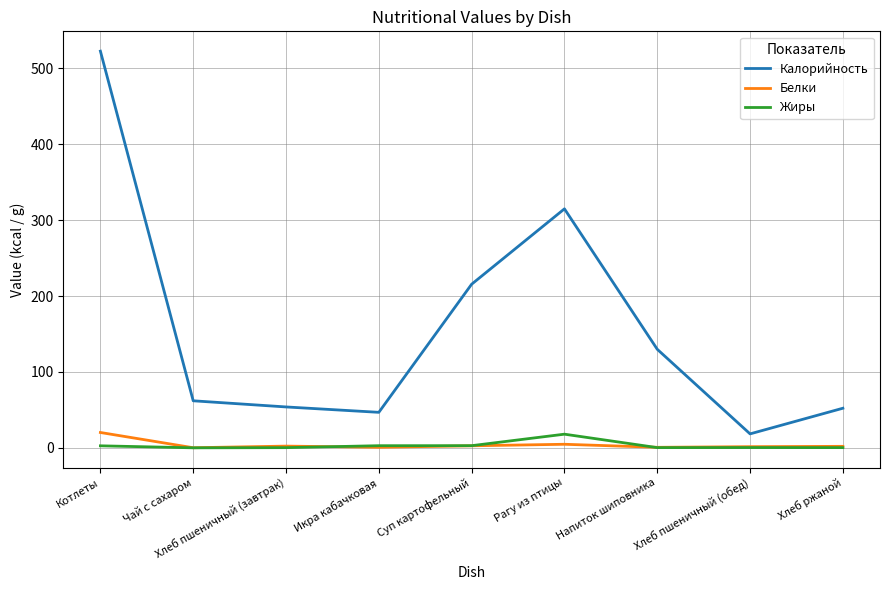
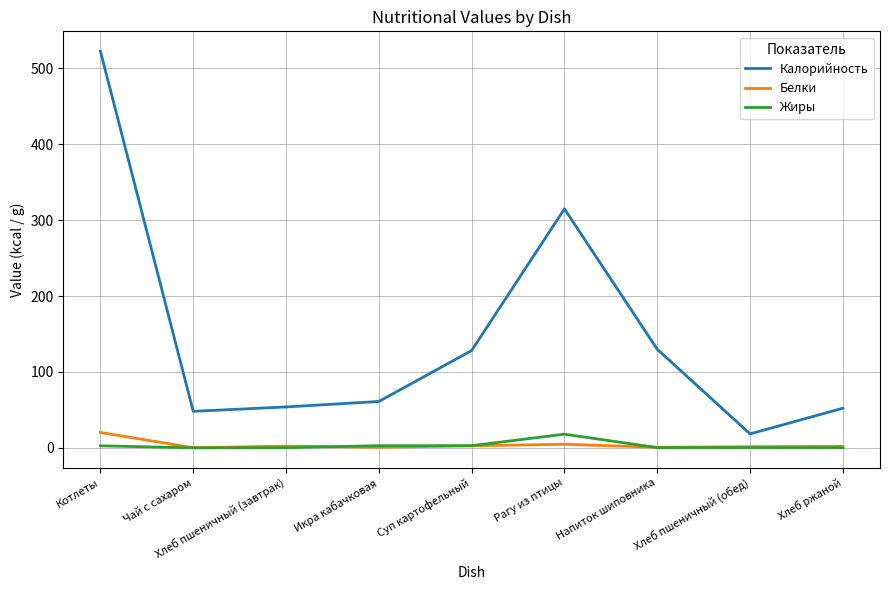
  {
    "Калорийность": {
      "Котлеты": 520,
-     "Чай с сахаром": 60,
+     "Чай с сахаром": 50,
      "Хлеб пшеничный (завтрак)": 50,
-     "Икра кабачковая": 50,
-     "Суп картофельный": 220,
+     "Икра кабачковая": 60,
+     "Суп картофельный": 130,
      "Рагу из птицы": 320,
      "Напиток шиповника": 130,
      "Хлеб пшеничный (обед)": 20,
      "Хлеб ржаной": 50
    },
    "Белки": {
      "Котлеты": 20,
      "Рагу из птицы": 0
    },
    "Жиры": {
      "Котлеты": 0,
      "Рагу из птицы": 20
    }
  }
